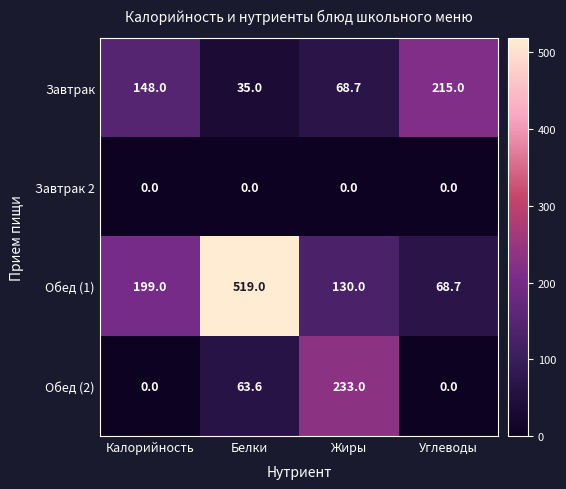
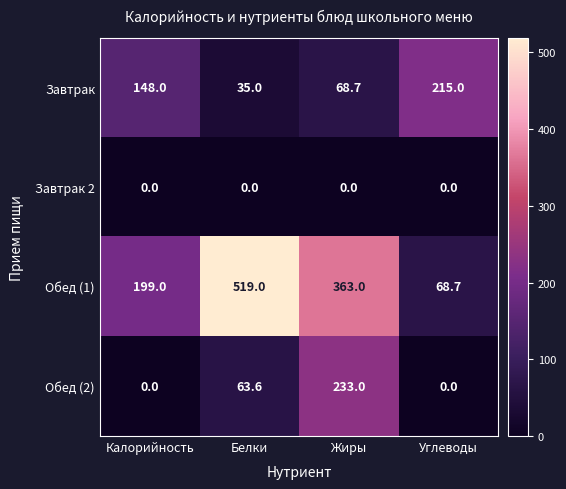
  {
    "Завтрак": {
      "Калорийность": 148.0,
      "Белки": 35.0,
      "Жиры": 68.7,
      "Углеводы": 215.0
    },
    "Завтрак 2": {
      "Калорийность": 0.0,
      "Белки": 0.0,
      "Жиры": 0.0,
      "Углеводы": 0.0
    },
    "Обед (1)": {
      "Калорийность": 199.0,
      "Белки": 519.0,
-     "Жиры": 130.0,
+     "Жиры": 363.0,
      "Углеводы": 68.7
    },
    "Обед (2)": {
      "Калорийность": 0.0,
      "Белки": 63.6,
      "Жиры": 233.0,
      "Углеводы": 0.0
    }
  }
